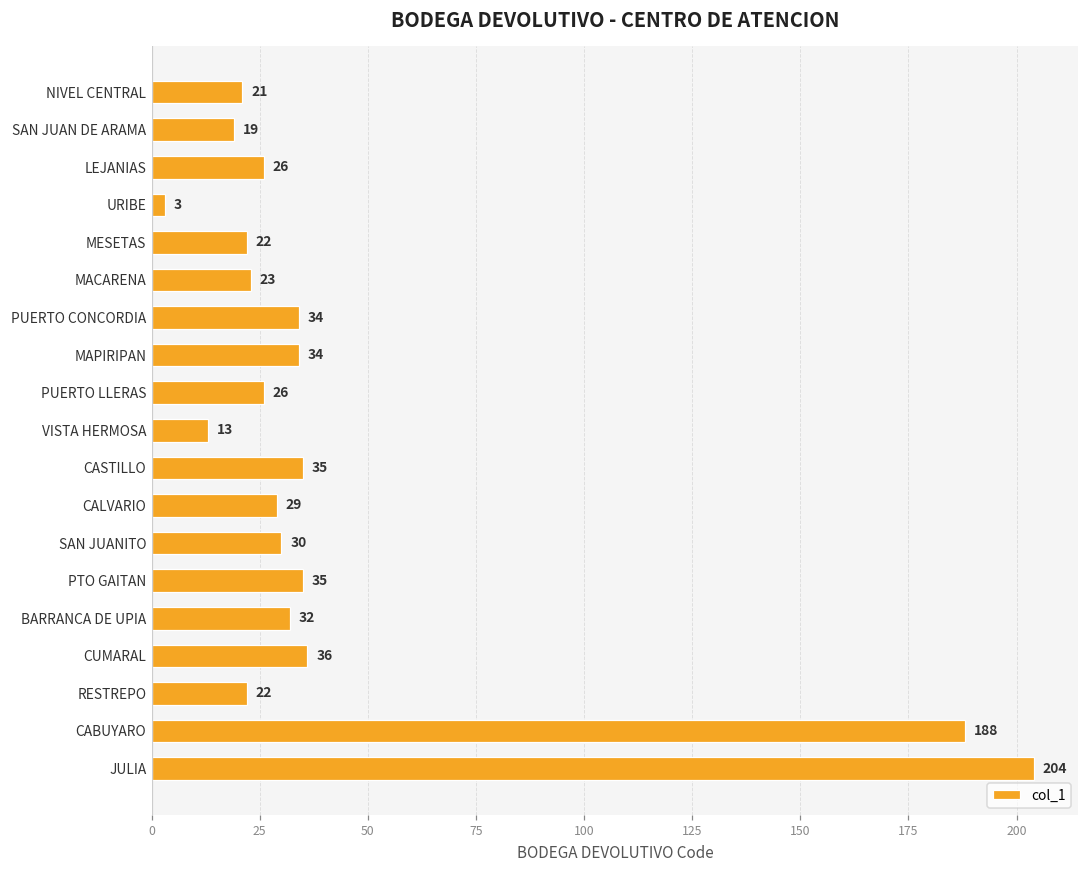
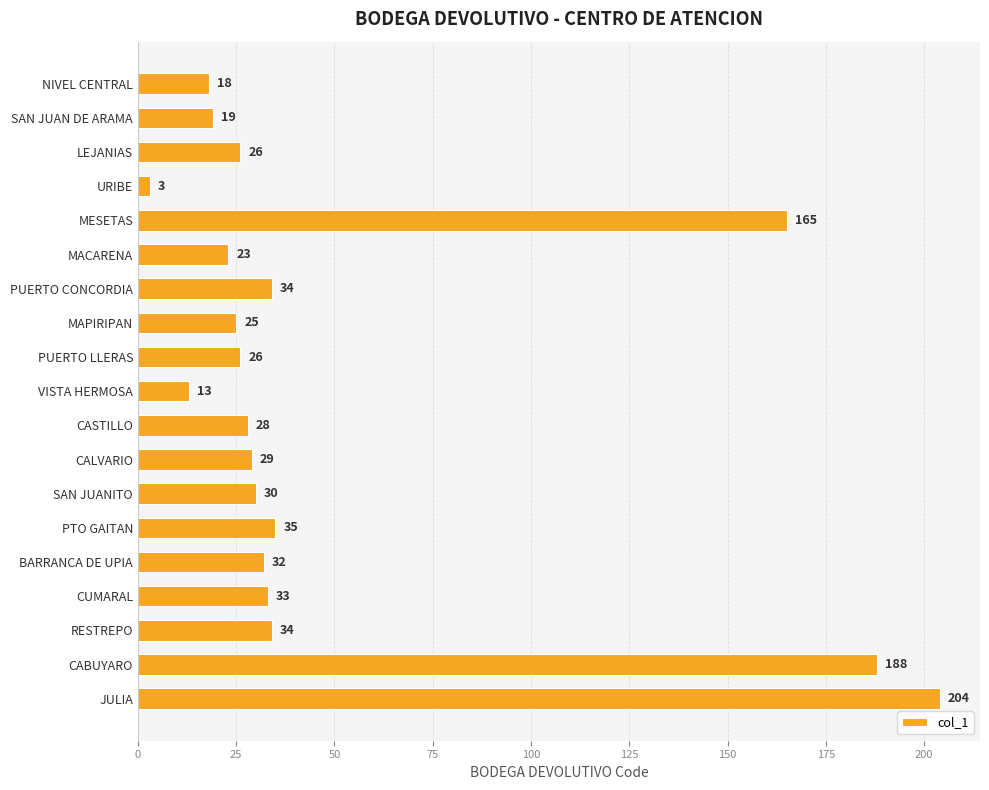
  {
-   "NIVEL CENTRAL": 21,
+   "NIVEL CENTRAL": 18,
    "SAN JUAN DE ARAMA": 19,
    "LEJANIAS": 26,
    "URIBE": 3,
-   "MESETAS": 22,
+   "MESETAS": 165,
    "MACARENA": 23,
    "PUERTO CONCORDIA": 34,
-   "MAPIRIPAN": 34,
+   "MAPIRIPAN": 25,
    "PUERTO LLERAS": 26,
    "VISTA HERMOSA": 13,
-   "CASTILLO": 35,
+   "CASTILLO": 28,
    "CALVARIO": 29,
    "SAN JUANITO": 30,
    "PTO GAITAN": 35,
    "BARRANCA DE UPIA": 32,
-   "CUMARAL": 36,
-   "RESTREPO": 22,
+   "CUMARAL": 33,
+   "RESTREPO": 34,
    "CABUYARO": 188,
    "JULIA": 204
  }
